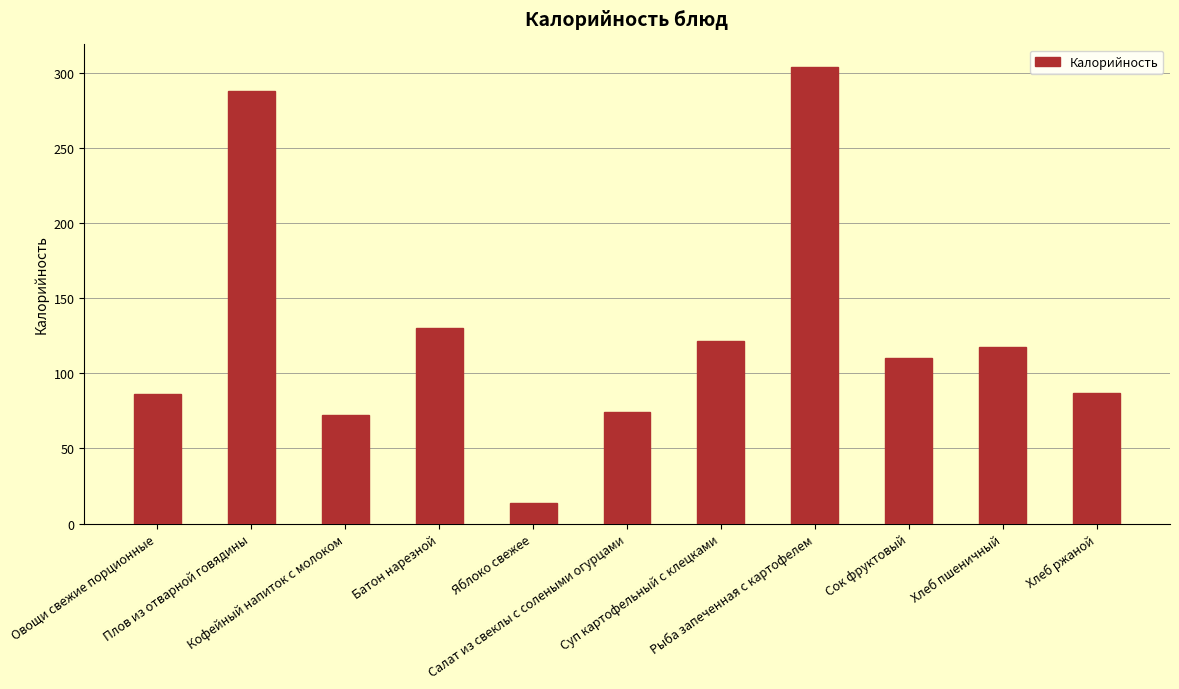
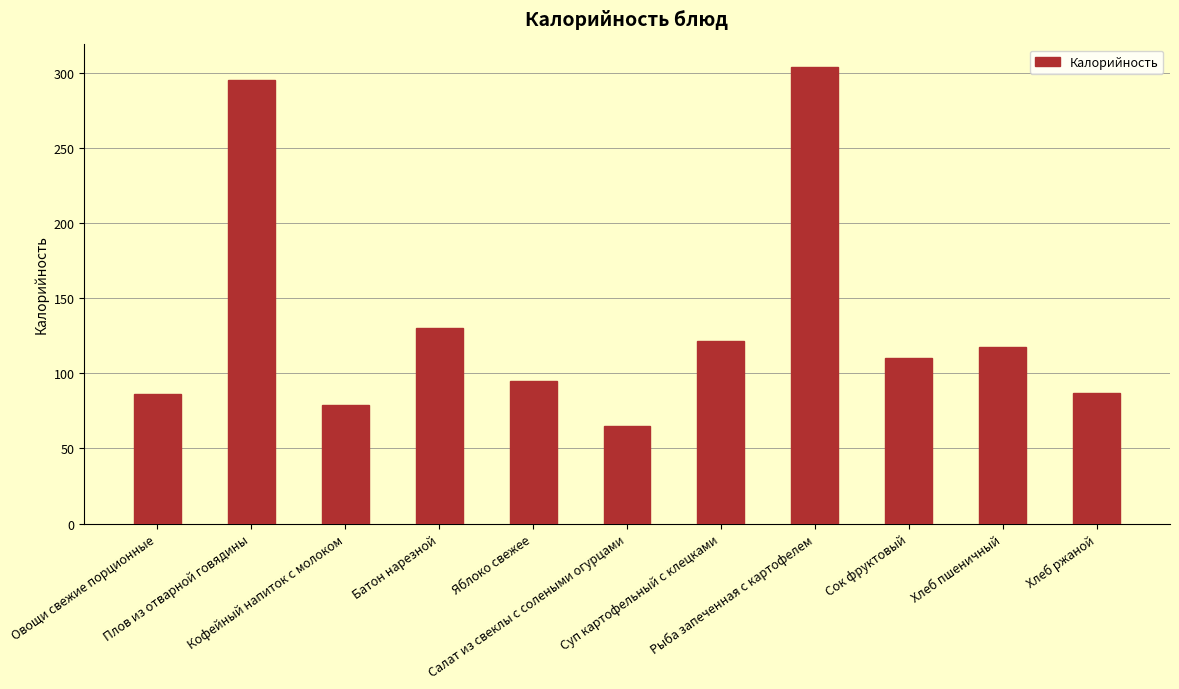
  {
    "Овощи свежие порционные": 86,
-   "Плов из отварной говядины": 288,
-   "Кофейный напиток с молоком": 72,
+   "Плов из отварной говядины": 295,
+   "Кофейный напиток с молоком": 79,
    "Батон нарезной": 130,
-   "Яблоко свежее": 14,
-   "Салат из свеклы с солеными огурцами": 74,
+   "Яблоко свежее": 95,
+   "Салат из свеклы с солеными огурцами": 65,
    "Суп картофельный с клецками": 121,
    "Рыба запеченная с картофелем": 304,
    "Сок фруктовый": 110,
    "Хлеб пшеничный": 118,
    "Хлеб ржаной": 87
  }
